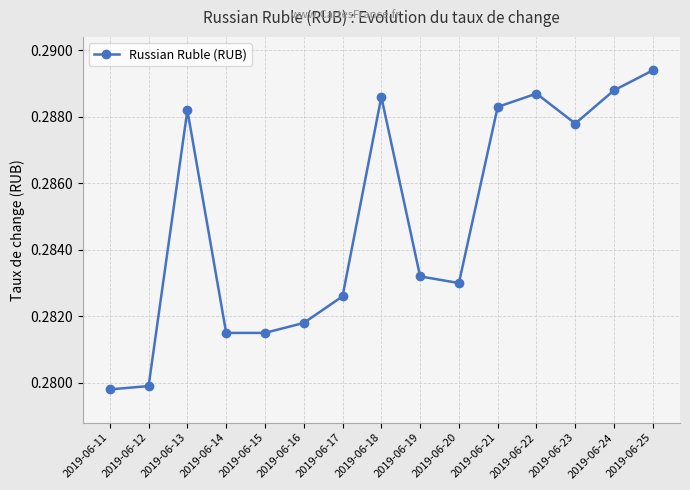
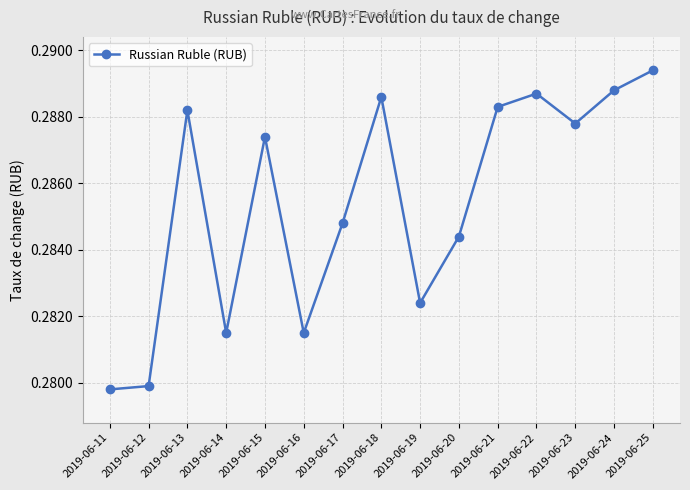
  {
    "2019-06-11": 0.2798,
    "2019-06-12": 0.2799,
    "2019-06-13": 0.2882,
    "2019-06-14": 0.2815,
-   "2019-06-15": 0.2815,
-   "2019-06-16": 0.2818,
-   "2019-06-17": 0.2826,
+   "2019-06-15": 0.2874,
+   "2019-06-16": 0.2815,
+   "2019-06-17": 0.2848,
    "2019-06-18": 0.2886,
-   "2019-06-19": 0.2832,
-   "2019-06-20": 0.2830,
+   "2019-06-19": 0.2824,
+   "2019-06-20": 0.2844,
    "2019-06-21": 0.2883,
    "2019-06-22": 0.2887,
    "2019-06-23": 0.2878,
    "2019-06-24": 0.2888,
    "2019-06-25": 0.2894
  }
